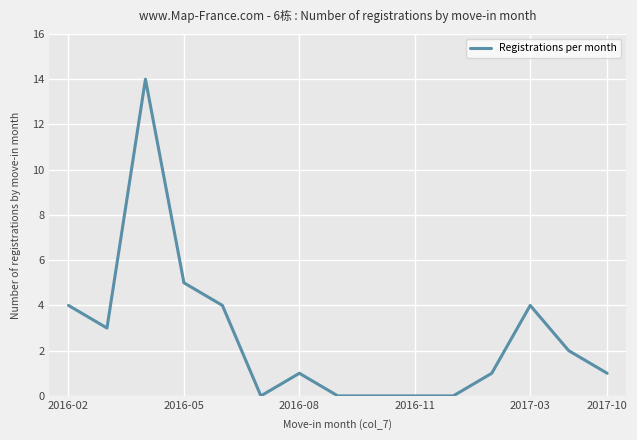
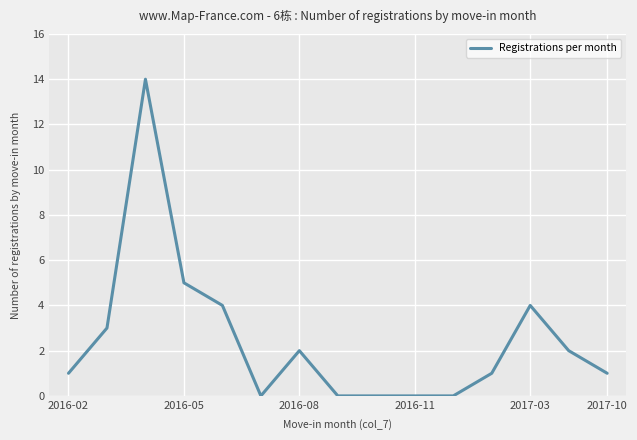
  {
-   "2016-02": 4,
+   "2016-02": 1,
    "2016-05": 5,
-   "2016-08": 1,
+   "2016-08": 2,
    "2016-11": 0,
    "2017-03": 4,
    "2017-10": 1
  }
